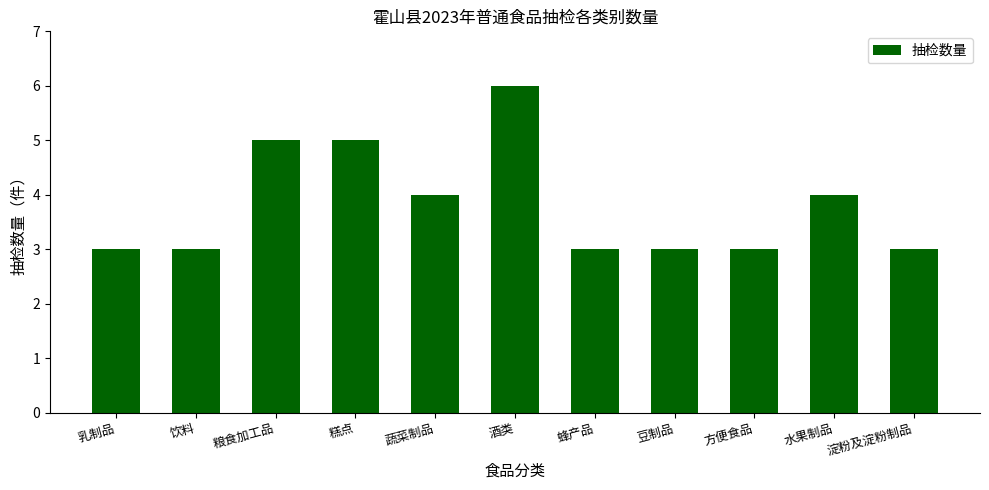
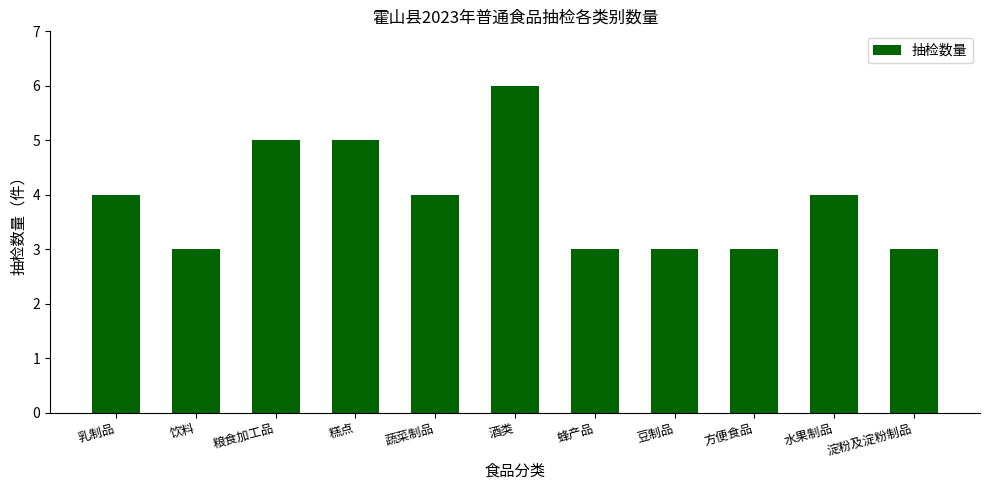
  {
-   "乳制品": 3,
+   "乳制品": 4,
    "饮料": 3,
    "粮食加工品": 5,
    "糕点": 5,
    "蔬菜制品": 4,
    "酒类": 6,
    "蜂产品": 3,
    "豆制品": 3,
    "方便食品": 3,
    "水果制品": 4,
    "淀粉及淀粉制品": 3
  }
